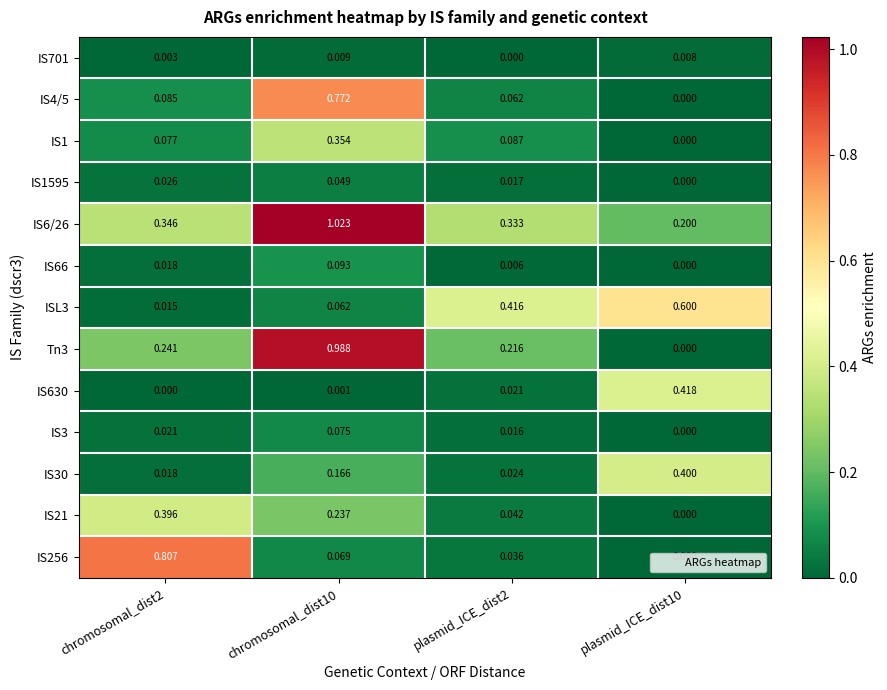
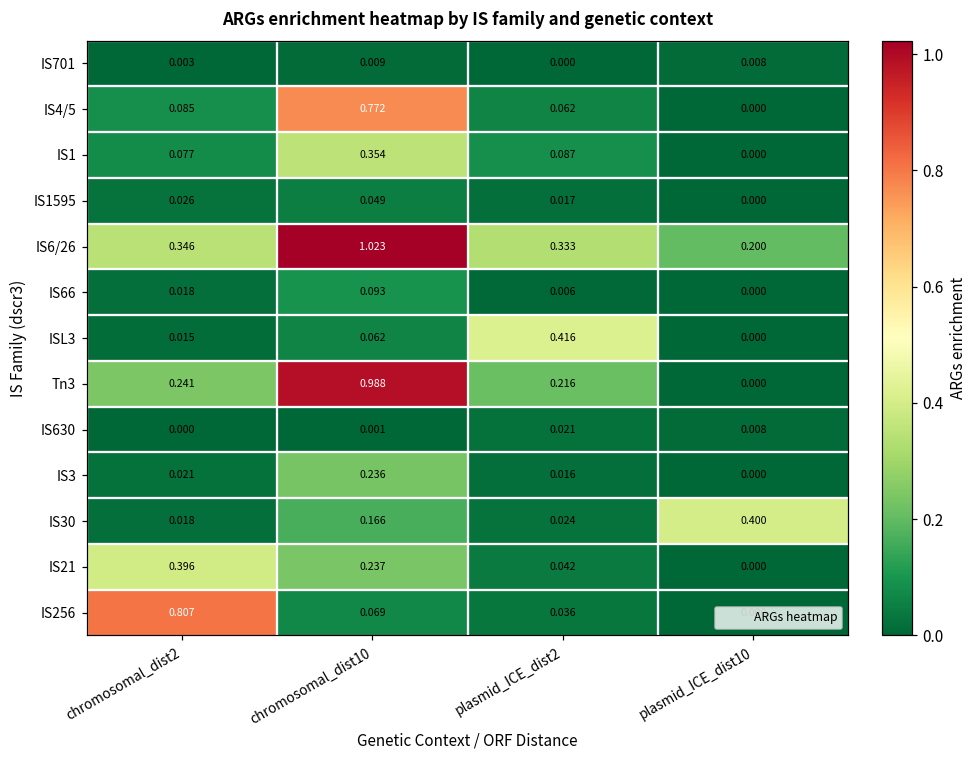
  {
    "IS701": {
      "chromosomal_dist2": 0.003,
      "chromosomal_dist10": 0.009,
      "plasmid_ICE_dist2": 0.000,
      "plasmid_ICE_dist10": 0.008
    },
    "IS4/5": {
      "chromosomal_dist2": 0.085,
      "chromosomal_dist10": 0.772,
      "plasmid_ICE_dist2": 0.062,
      "plasmid_ICE_dist10": 0.000
    },
    "IS1": {
      "chromosomal_dist2": 0.077,
      "chromosomal_dist10": 0.354,
      "plasmid_ICE_dist2": 0.087,
      "plasmid_ICE_dist10": 0.000
    },
    "IS1595": {
      "chromosomal_dist2": 0.026,
      "chromosomal_dist10": 0.049,
      "plasmid_ICE_dist2": 0.017,
      "plasmid_ICE_dist10": 0.000
    },
    "IS6/26": {
      "chromosomal_dist2": 0.346,
      "chromosomal_dist10": 1.023,
      "plasmid_ICE_dist2": 0.333,
      "plasmid_ICE_dist10": 0.200
    },
    "IS66": {
      "chromosomal_dist2": 0.018,
      "chromosomal_dist10": 0.093,
      "plasmid_ICE_dist2": 0.006,
      "plasmid_ICE_dist10": 0.000
    },
    "ISL3": {
      "chromosomal_dist2": 0.015,
      "chromosomal_dist10": 0.062,
      "plasmid_ICE_dist2": 0.416,
-     "plasmid_ICE_dist10": 0.600
+     "plasmid_ICE_dist10": 0.000
    },
    "Tn3": {
      "chromosomal_dist2": 0.241,
      "chromosomal_dist10": 0.988,
      "plasmid_ICE_dist2": 0.216,
      "plasmid_ICE_dist10": 0.000
    },
    "IS630": {
      "chromosomal_dist2": 0.000,
      "chromosomal_dist10": 0.001,
      "plasmid_ICE_dist2": 0.021,
-     "plasmid_ICE_dist10": 0.418
+     "plasmid_ICE_dist10": 0.008
    },
    "IS3": {
      "chromosomal_dist2": 0.021,
-     "chromosomal_dist10": 0.075,
+     "chromosomal_dist10": 0.236,
      "plasmid_ICE_dist2": 0.016,
      "plasmid_ICE_dist10": 0.000
    },
    "IS30": {
      "chromosomal_dist2": 0.018,
      "chromosomal_dist10": 0.166,
      "plasmid_ICE_dist2": 0.024,
      "plasmid_ICE_dist10": 0.400
    },
    "IS21": {
      "chromosomal_dist2": 0.396,
      "chromosomal_dist10": 0.237,
      "plasmid_ICE_dist2": 0.042,
      "plasmid_ICE_dist10": 0.000
    },
    "IS256": {
      "chromosomal_dist2": 0.807,
      "chromosomal_dist10": 0.069,
      "plasmid_ICE_dist2": 0.036
    }
  }
